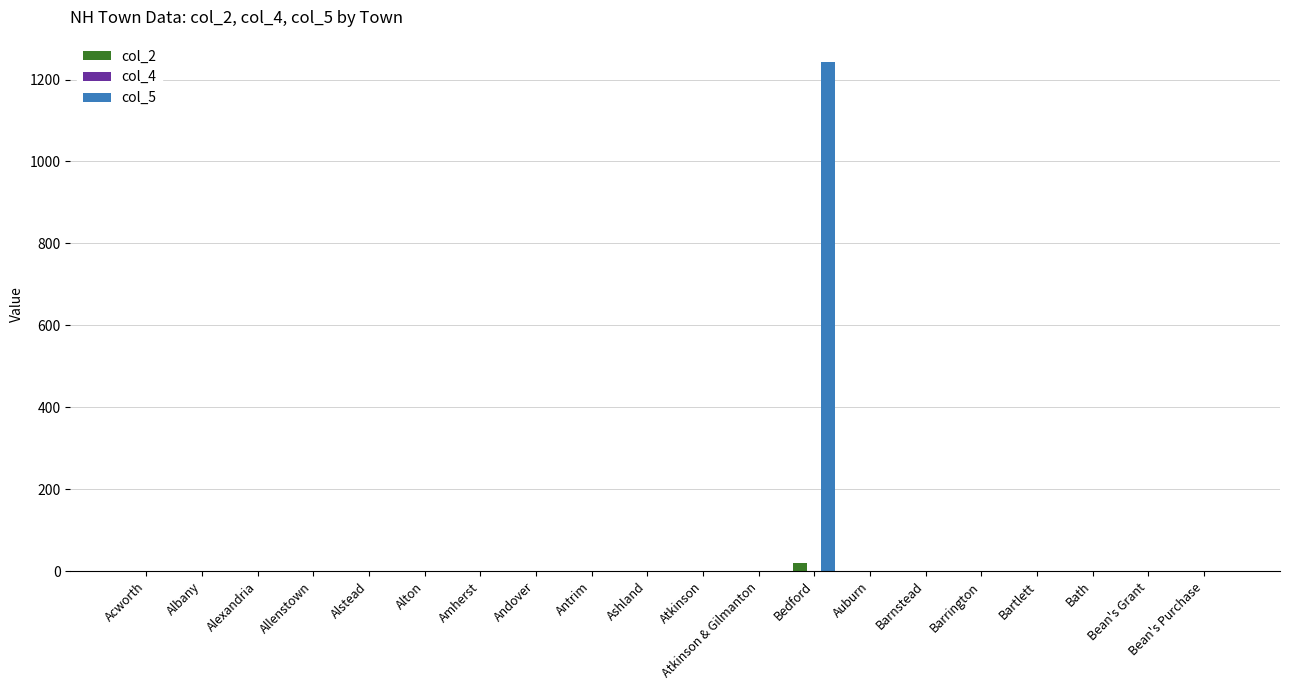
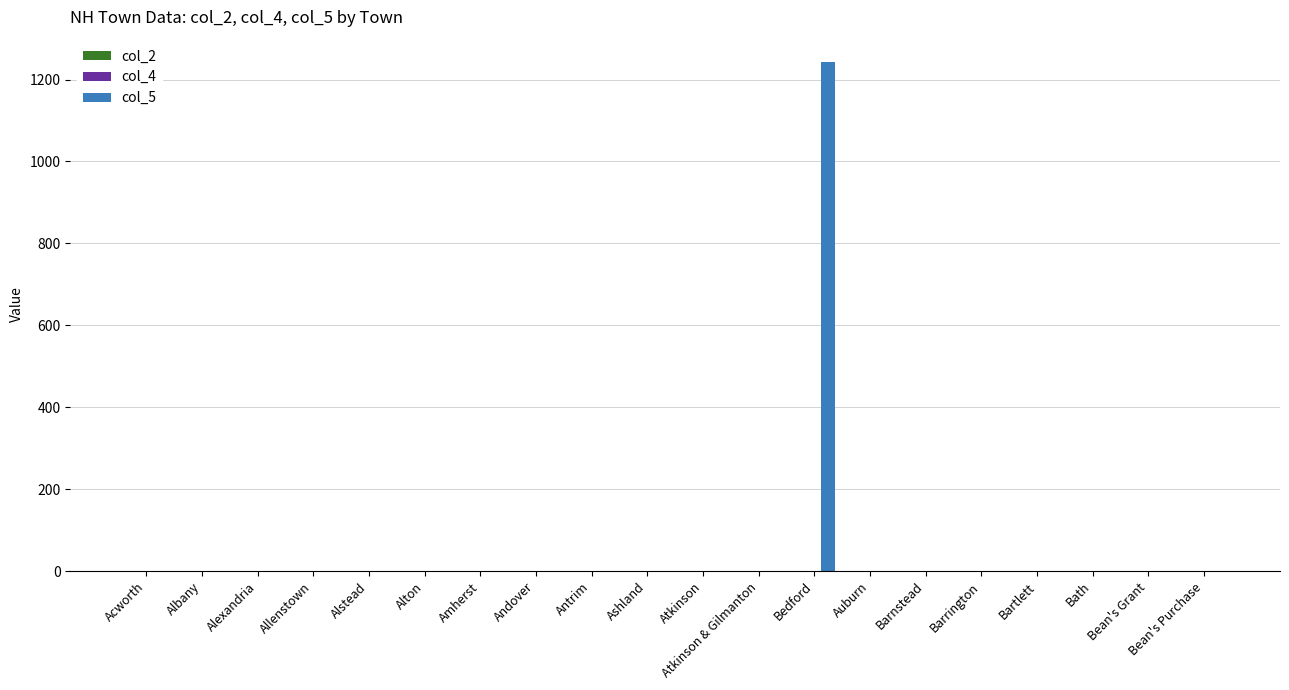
  {
    "col_2": {
      "Acworth": 0,
      "Albany": 0,
      "Alexandria": 0,
      "Allenstown": 0,
      "Alstead": 0,
      "Alton": 0,
      "Amherst": 0,
      "Andover": 0,
      "Antrim": 0,
      "Ashland": 0,
      "Atkinson": 0,
      "Atkinson & Gilmanton": 0,
-     "Bedford": 20,
+     "Bedford": 0,
      "Auburn": 0,
      "Barnstead": 0,
      "Barrington": 0,
      "Bartlett": 0,
      "Bath": 0,
      "Bean's Grant": 0,
      "Bean's Purchase": 0
    },
    "col_4": {
      "Atkinson & Gilmanton": 0,
      "Bean's Grant": 0,
      "Bean's Purchase": 0
    },
    "col_5": {
      "Acworth": 0,
      "Albany": 0,
      "Alexandria": 0,
      "Allenstown": 0,
      "Alstead": 0,
      "Alton": 0,
      "Amherst": 0,
      "Andover": 0,
      "Antrim": 0,
      "Ashland": 0,
      "Atkinson": 0,
      "Atkinson & Gilmanton": 0,
      "Bedford": 1240,
      "Auburn": 0,
      "Barnstead": 0,
      "Barrington": 0,
      "Bartlett": 0,
      "Bath": 0,
      "Bean's Grant": 0,
      "Bean's Purchase": 0
    }
  }
